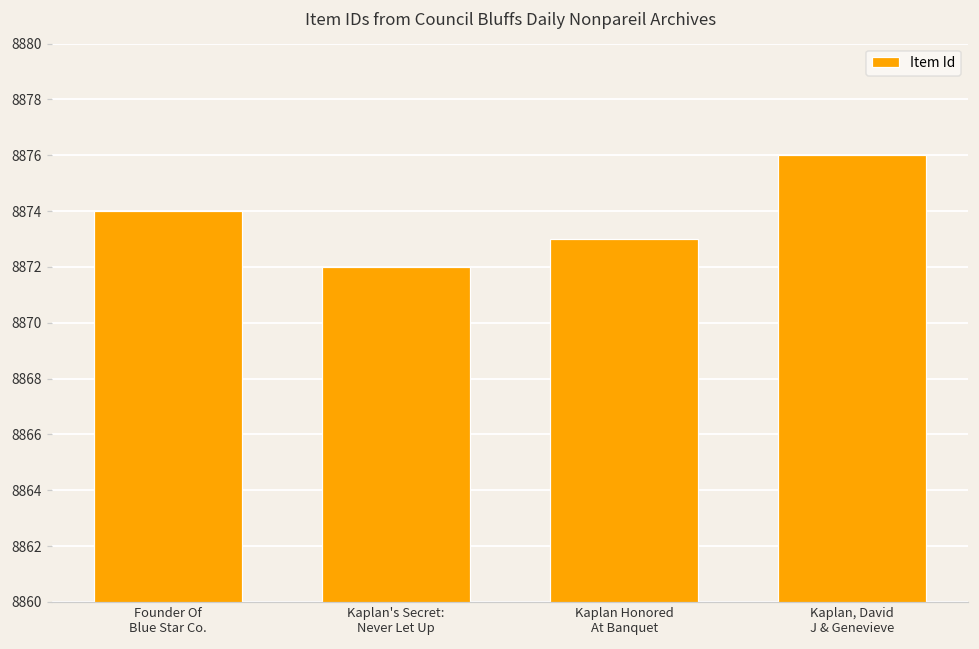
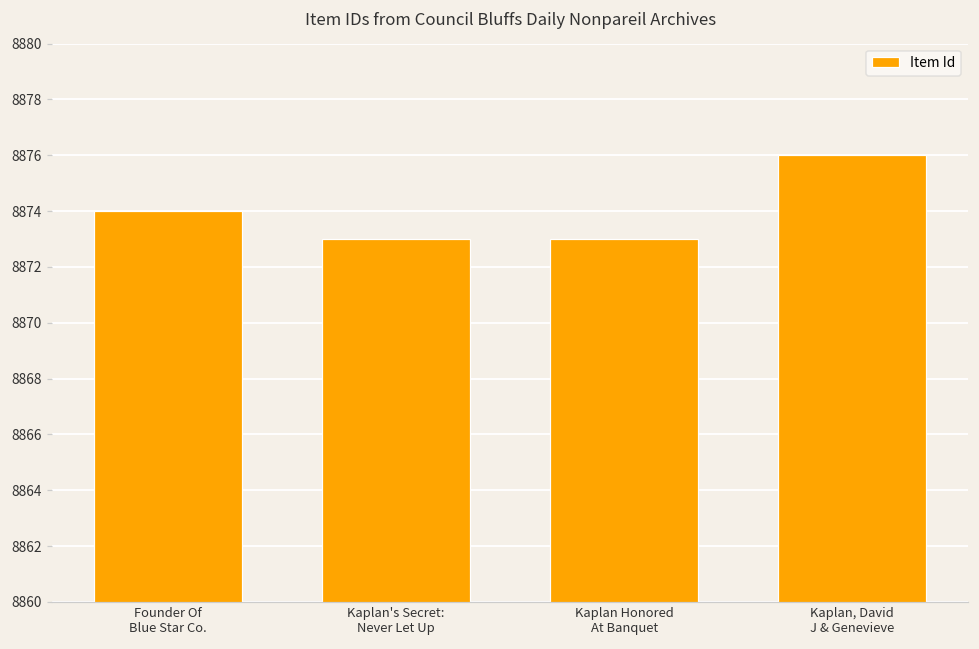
  {
    "Founder Of Blue Star Co.": 8874,
-   "Kaplan's Secret: Never Let Up": 8872,
+   "Kaplan's Secret: Never Let Up": 8873,
    "Kaplan Honored At Banquet": 8873,
    "Kaplan, David J & Genevieve": 8876
  }
